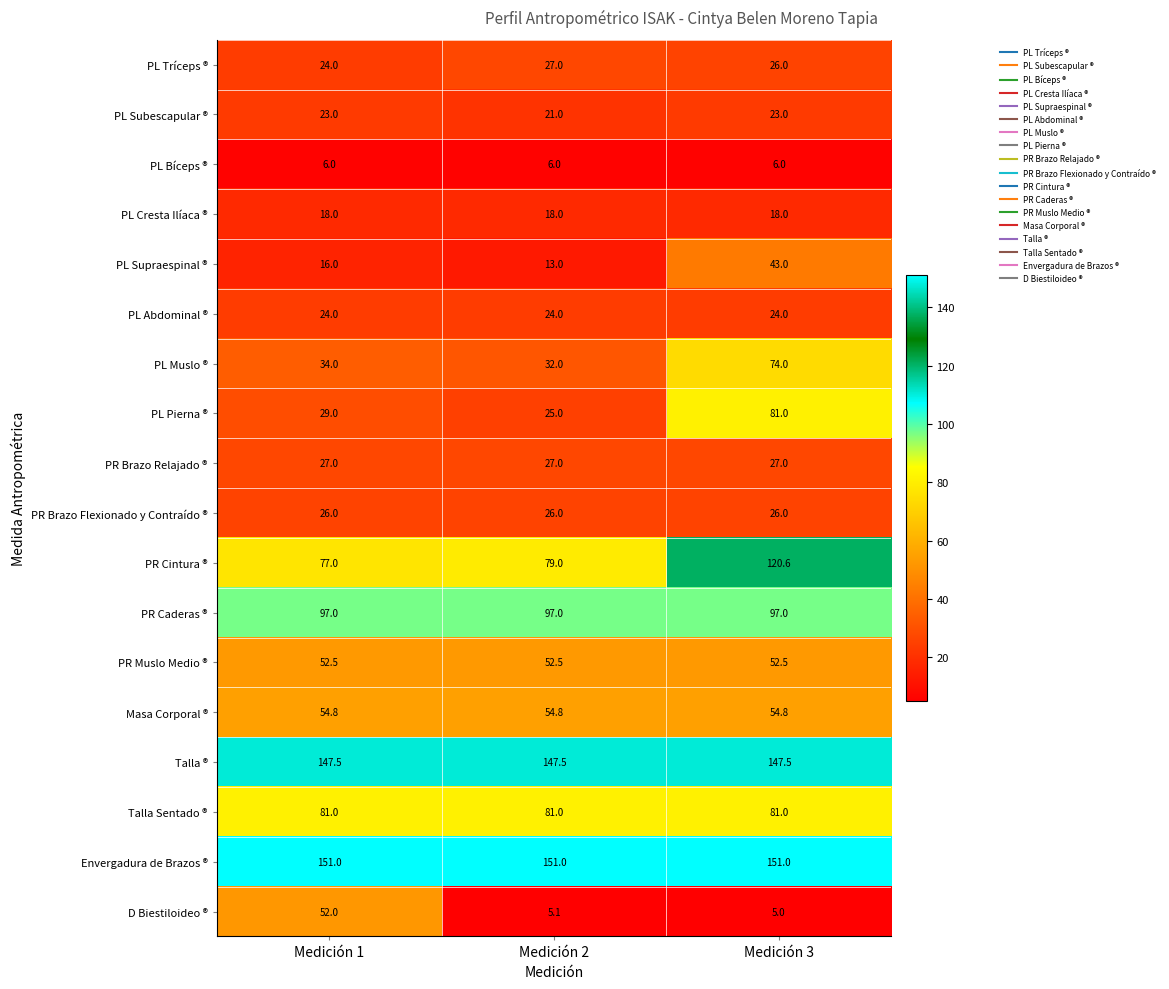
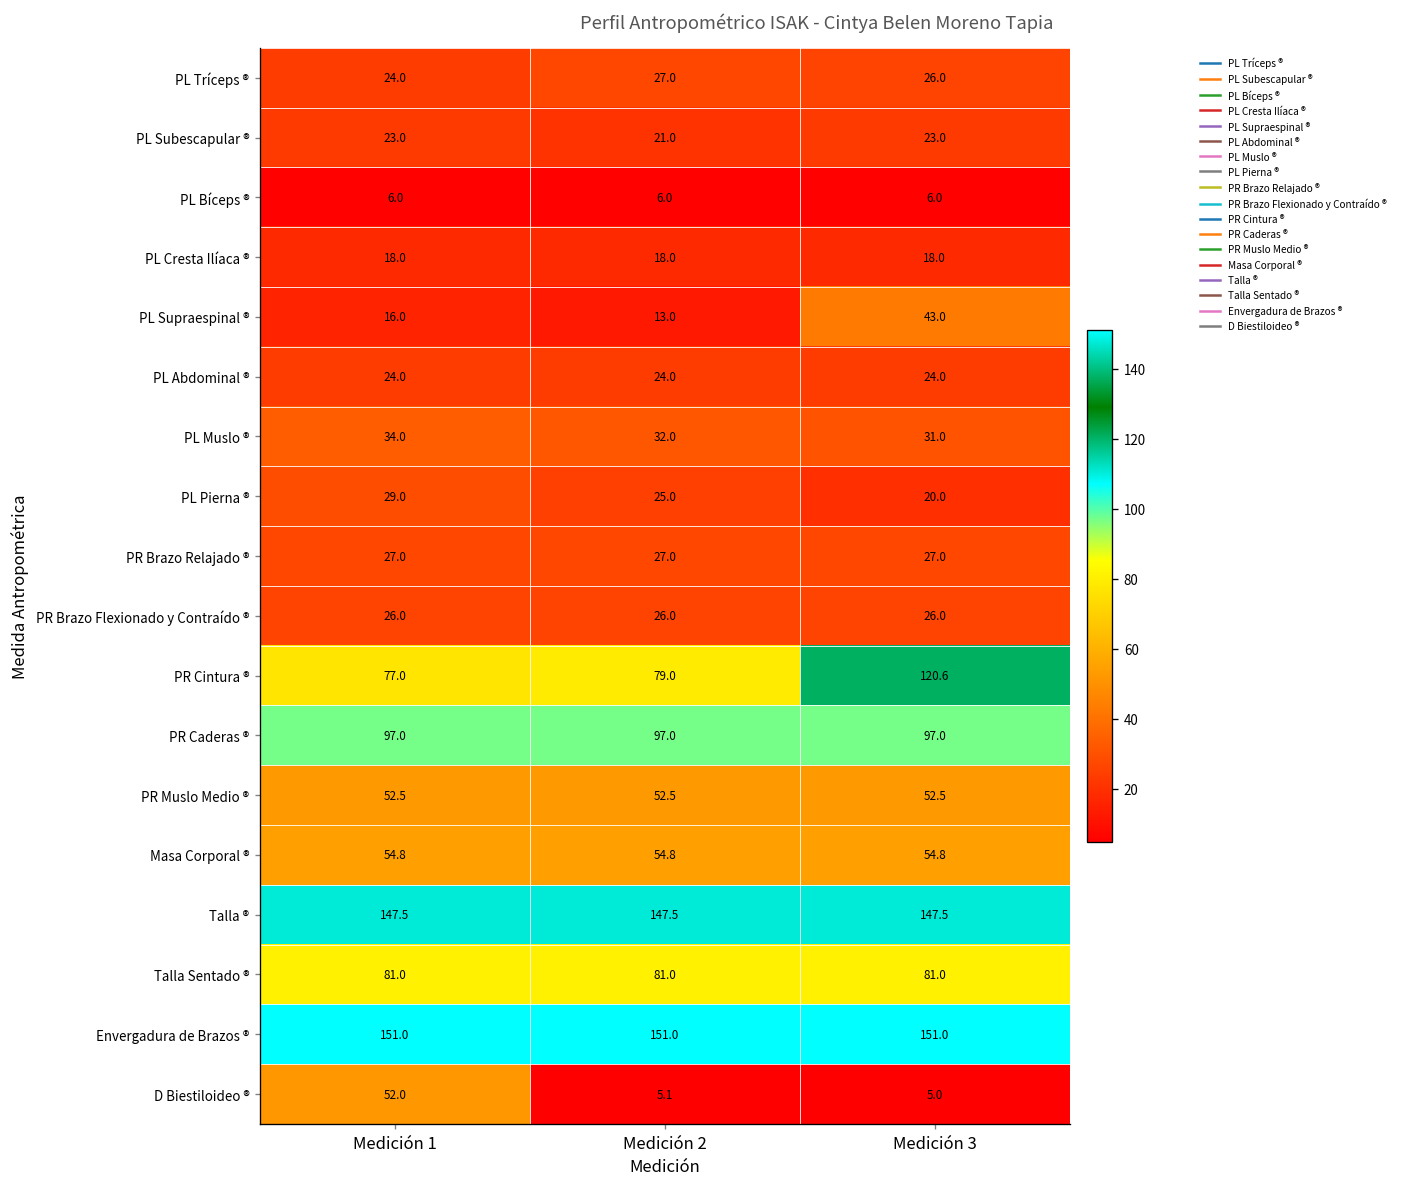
  {
    "PL Tríceps ®": {
      "Medición 1": 24.0,
      "Medición 2": 27.0,
      "Medición 3": 26.0
    },
    "PL Subescapular ®": {
      "Medición 1": 23.0,
      "Medición 2": 21.0,
      "Medición 3": 23.0
    },
    "PL Bíceps ®": {
      "Medición 1": 6.0,
      "Medición 2": 6.0,
      "Medición 3": 6.0
    },
    "PL Cresta Ilíaca ®": {
      "Medición 1": 18.0,
      "Medición 2": 18.0,
      "Medición 3": 18.0
    },
    "PL Supraespinal ®": {
      "Medición 1": 16.0,
      "Medición 2": 13.0,
      "Medición 3": 43.0
    },
    "PL Abdominal ®": {
      "Medición 1": 24.0,
      "Medición 2": 24.0,
      "Medición 3": 24.0
    },
    "PL Muslo ®": {
      "Medición 1": 34.0,
      "Medición 2": 32.0,
-     "Medición 3": 74.0
+     "Medición 3": 31.0
    },
    "PL Pierna ®": {
      "Medición 1": 29.0,
      "Medición 2": 25.0,
-     "Medición 3": 81.0
+     "Medición 3": 20.0
    },
    "PR Brazo Relajado ®": {
      "Medición 1": 27.0,
      "Medición 2": 27.0,
      "Medición 3": 27.0
    },
    "PR Brazo Flexionado y Contraído ®": {
      "Medición 1": 26.0,
      "Medición 2": 26.0,
      "Medición 3": 26.0
    },
    "PR Cintura ®": {
      "Medición 1": 77.0,
      "Medición 2": 79.0,
      "Medición 3": 120.6
    },
    "PR Caderas ®": {
      "Medición 1": 97.0,
      "Medición 2": 97.0,
      "Medición 3": 97.0
    },
    "PR Muslo Medio ®": {
      "Medición 1": 52.5,
      "Medición 2": 52.5,
      "Medición 3": 52.5
    },
    "Masa Corporal ®": {
      "Medición 1": 54.8,
      "Medición 2": 54.8,
      "Medición 3": 54.8
    },
    "Talla ®": {
      "Medición 1": 147.5,
      "Medición 2": 147.5,
      "Medición 3": 147.5
    },
    "Talla Sentado ®": {
      "Medición 1": 81.0,
      "Medición 2": 81.0,
      "Medición 3": 81.0
    },
    "Envergadura de Brazos ®": {
      "Medición 1": 151.0,
      "Medición 2": 151.0,
      "Medición 3": 151.0
    },
    "D Biestiloideo ®": {
      "Medición 1": 52.0,
      "Medición 2": 5.1,
      "Medición 3": 5.0
    }
  }
